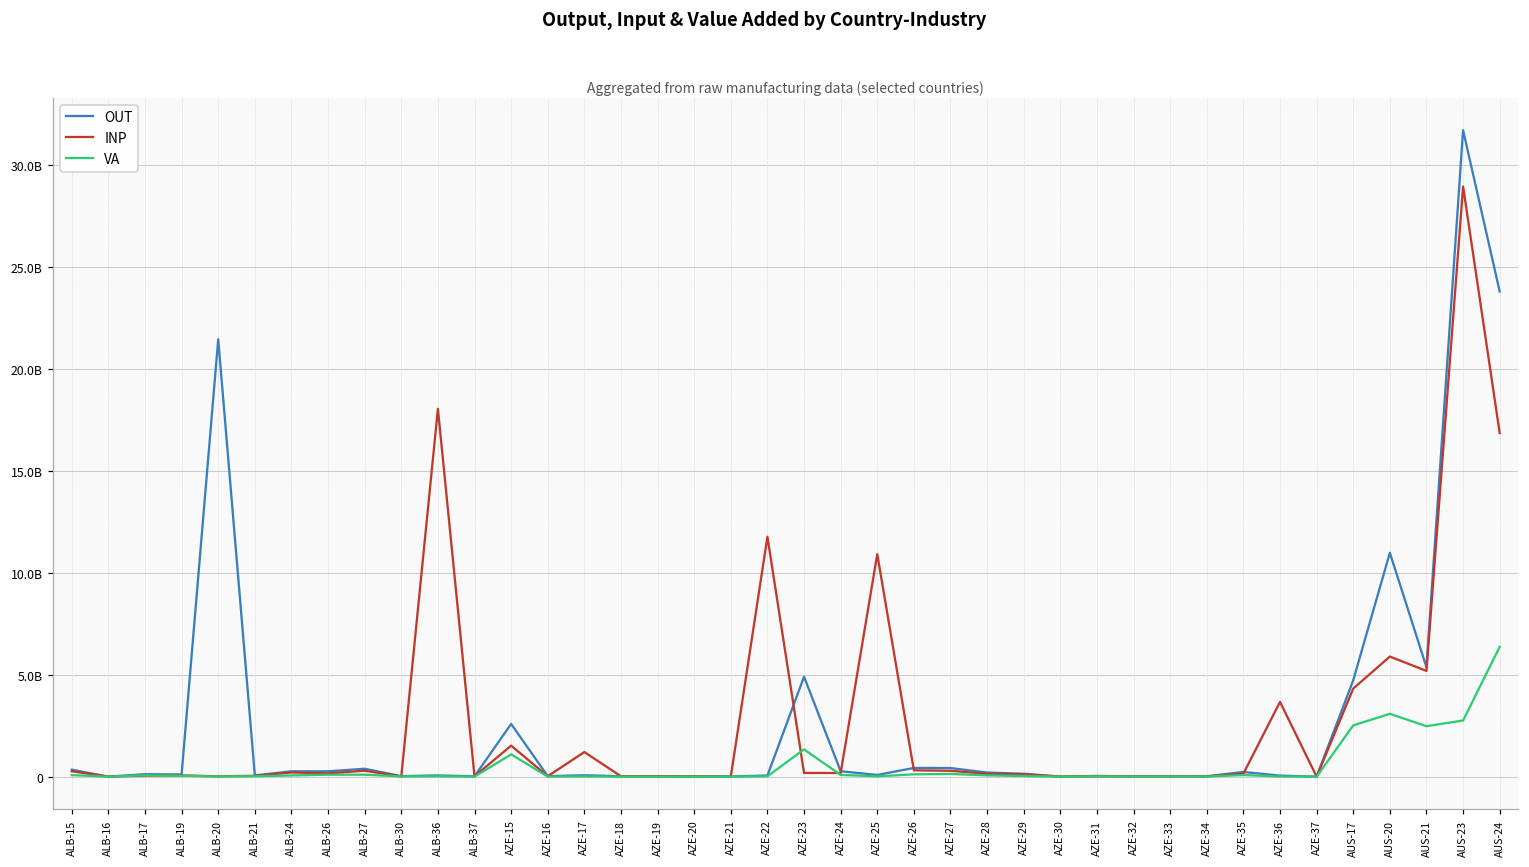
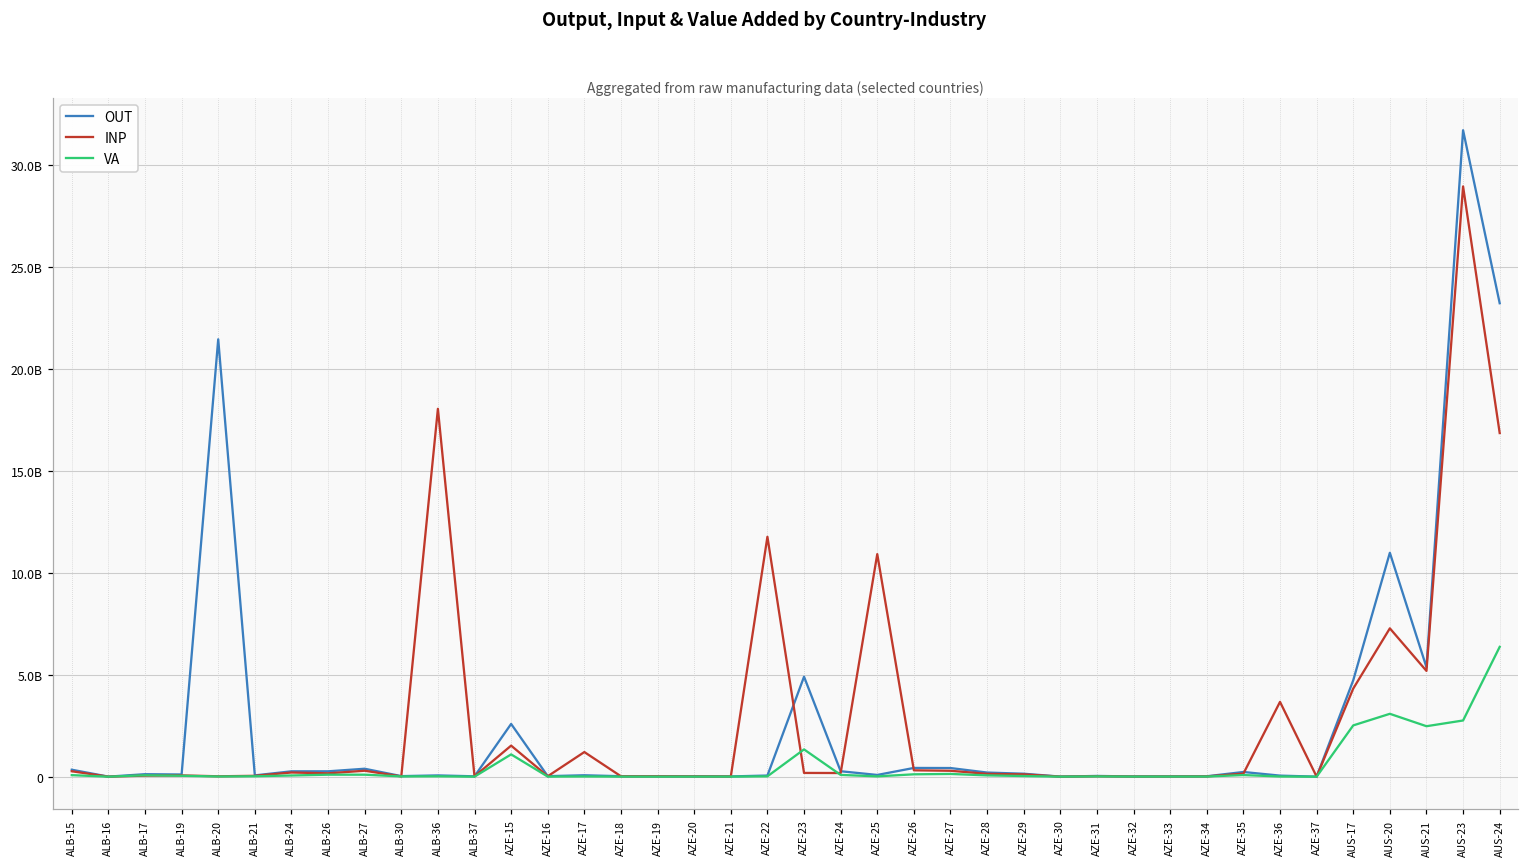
  {
    "OUT": {
      "ALB-20": 21500000000,
      "AZE-15": 2600000000,
      "AZE-23": 4900000000,
      "AUS-17": 4700000000,
      "AUS-20": 11000000000,
      "AUS-21": 5400000000,
      "AUS-23": 31700000000,
-     "AUS-24": 23800000000
+     "AUS-24": 23200000000
    },
    "INP": {
      "ALB-36": 18100000000,
      "AZE-15": 1500000000,
      "AZE-17": 1200000000,
      "AZE-22": 11800000000,
      "AZE-23": 200000000,
      "AZE-25": 10900000000,
      "AZE-36": 3700000000,
      "AUS-17": 4300000000,
-     "AUS-20": 5900000000,
+     "AUS-20": 7300000000,
      "AUS-21": 5200000000,
      "AUS-23": 29000000000,
      "AUS-24": 16900000000
    },
    "VA": {
      "ALB-15": 100000000,
      "ALB-24": 100000000,
      "ALB-27": 100000000,
      "AZE-15": 1100000000,
      "AZE-23": 1300000000,
      "AZE-26": 100000000,
      "AZE-27": 100000000,
      "AUS-17": 2500000000,
      "AUS-20": 3100000000,
      "AUS-21": 2500000000,
      "AUS-23": 2800000000,
      "AUS-24": 6400000000
    }
  }
